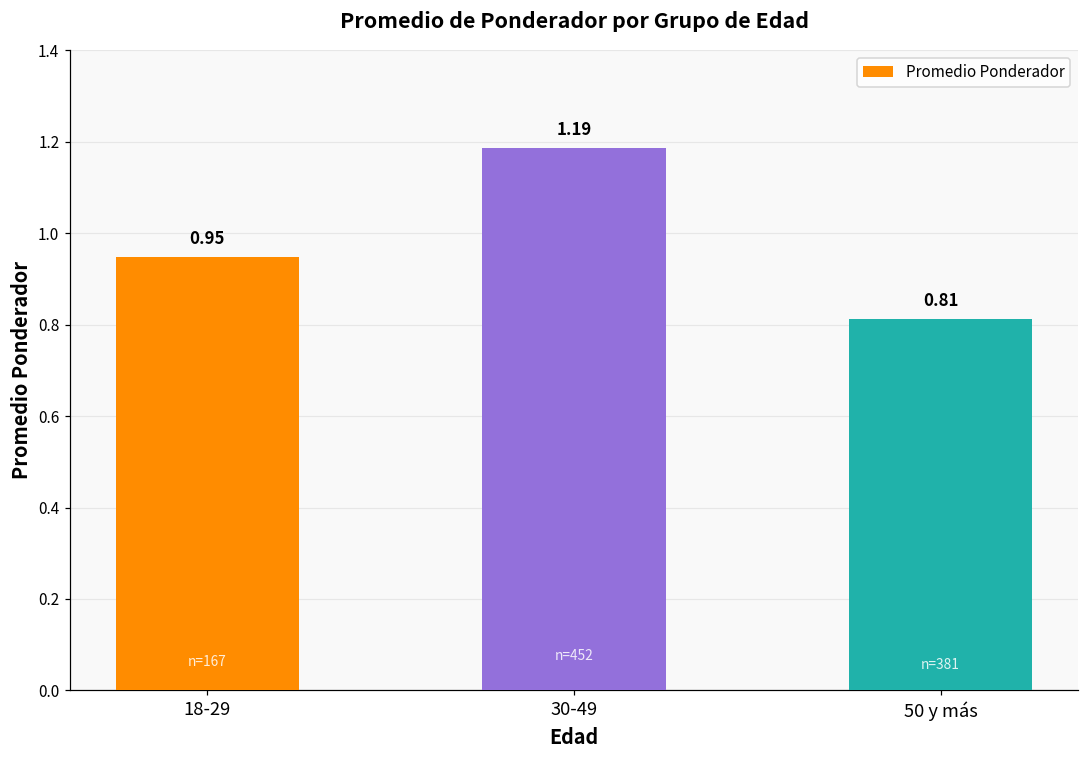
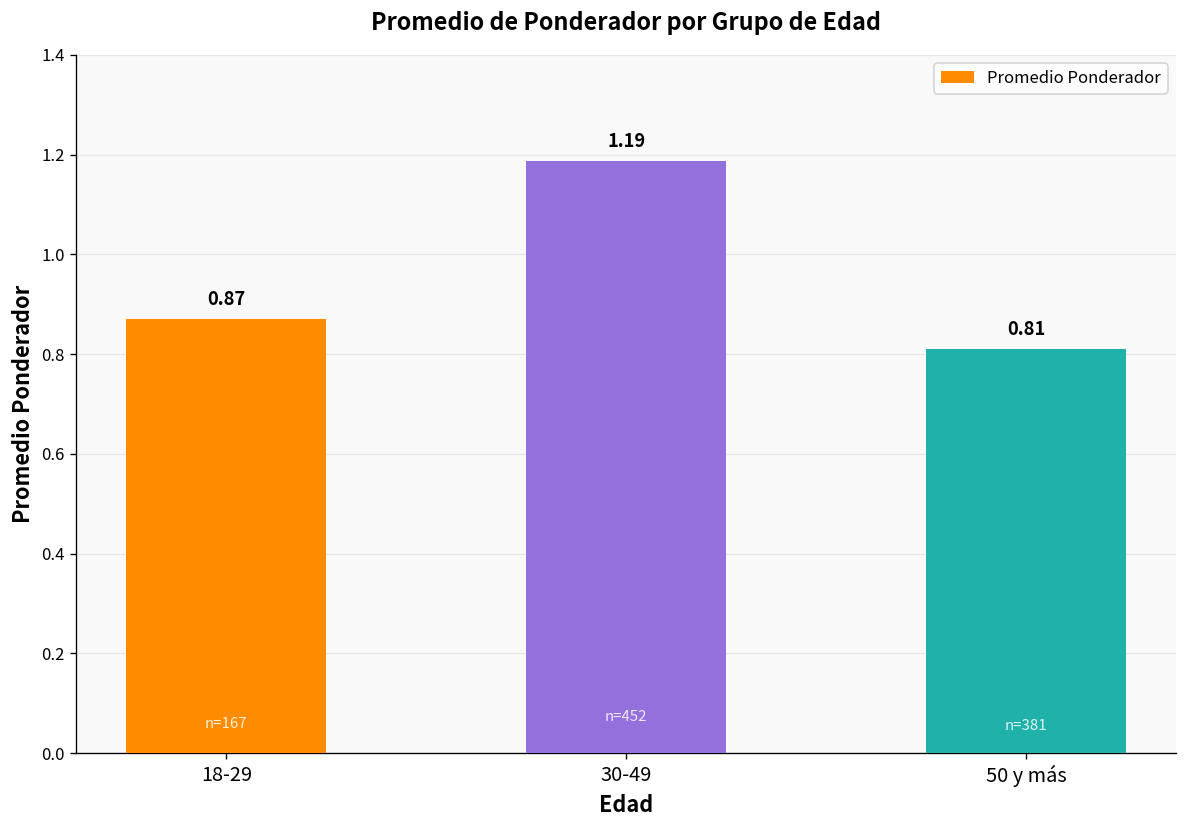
  {
-   "18-29": 0.95,
+   "18-29": 0.87,
    "30-49": 1.19,
    "50 y más": 0.81
  }
